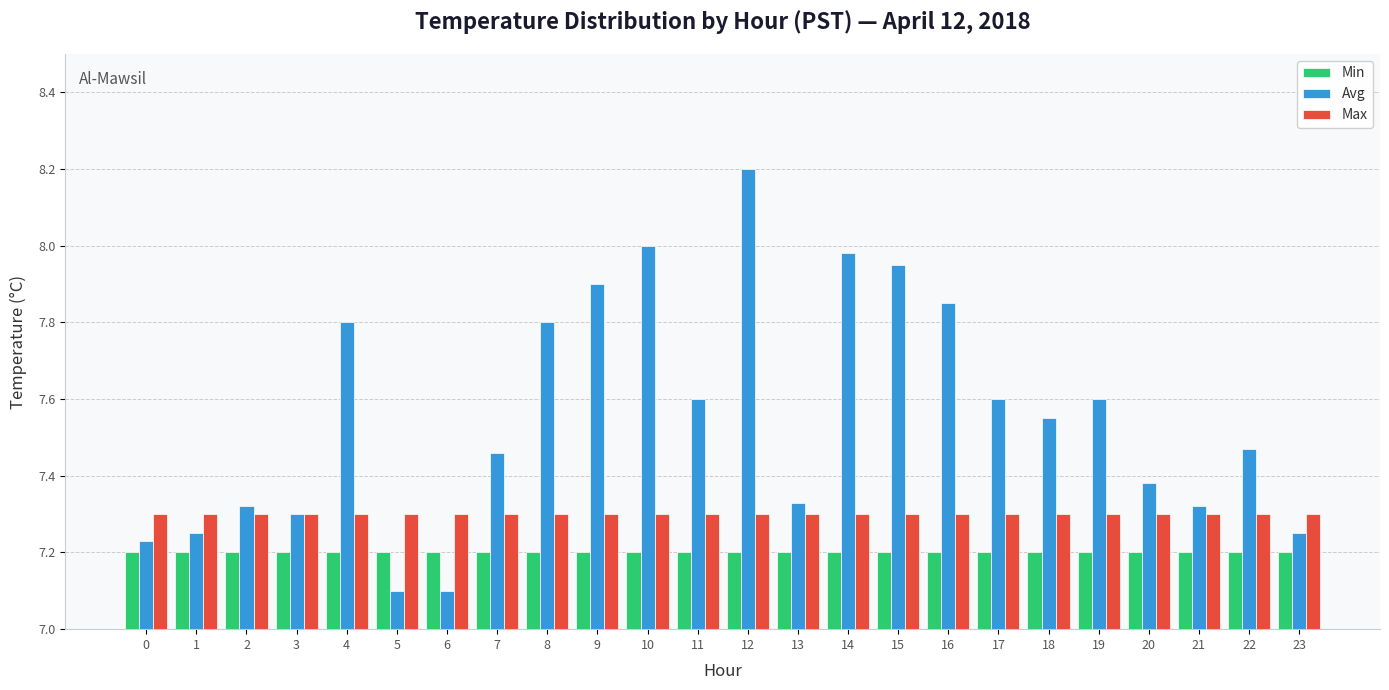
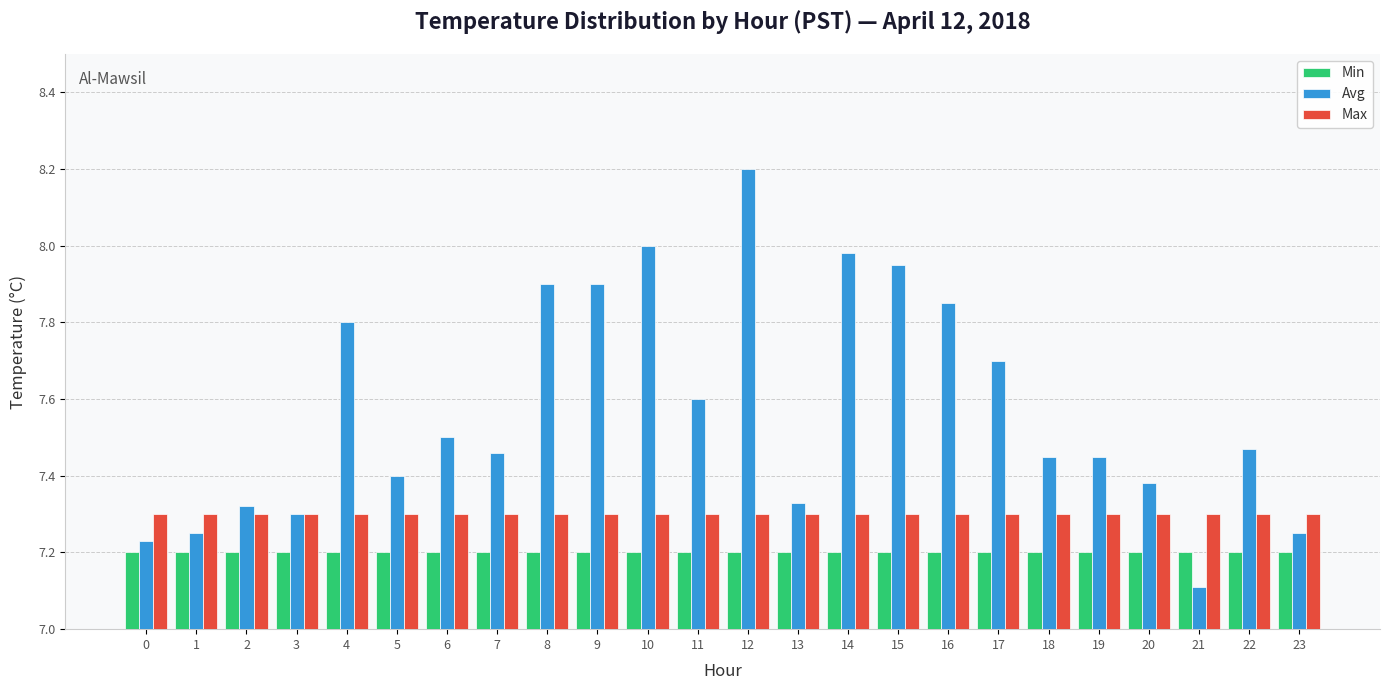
  {
    "Min": {
      "0": 7.20,
      "1": 7.20,
      "2": 7.20,
      "3": 7.20,
      "4": 7.20,
      "5": 7.20,
      "6": 7.20,
      "7": 7.20,
      "8": 7.20,
      "9": 7.20,
      "10": 7.20,
      "11": 7.20,
      "12": 7.20,
      "13": 7.20,
      "14": 7.20,
      "15": 7.20,
      "16": 7.20,
      "17": 7.20,
      "18": 7.20,
      "19": 7.20,
      "20": 7.20,
      "21": 7.20,
      "22": 7.20,
      "23": 7.20
    },
    "Avg": {
      "0": 7.23,
      "1": 7.25,
      "2": 7.32,
      "3": 7.30,
      "4": 7.80,
-     "5": 7.1,
-     "6": 7.1,
+     "5": 7.4,
+     "6": 7.5,
      "7": 7.46,
-     "8": 7.8,
+     "8": 7.9,
      "9": 7.90,
      "10": 8.00,
      "11": 7.60,
      "12": 8.20,
      "13": 7.33,
      "14": 7.98,
      "15": 7.95,
      "16": 7.85,
-     "17": 7.6,
-     "18": 7.55,
-     "19": 7.60,
+     "17": 7.7,
+     "18": 7.45,
+     "19": 7.45,
      "20": 7.38,
-     "21": 7.32,
+     "21": 7.11,
      "22": 7.47,
      "23": 7.25
    },
    "Max": {
      "0": 7.30,
      "1": 7.30,
      "2": 7.30,
      "3": 7.30,
      "4": 7.30,
      "5": 7.30,
      "6": 7.30,
      "7": 7.30,
      "8": 7.30,
      "9": 7.30,
      "10": 7.30,
      "11": 7.30,
      "12": 7.30,
      "13": 7.30,
      "14": 7.30,
      "15": 7.30,
      "16": 7.30,
      "17": 7.30,
      "18": 7.30,
      "19": 7.30,
      "20": 7.30,
      "21": 7.30,
      "22": 7.30,
      "23": 7.30
    }
  }
